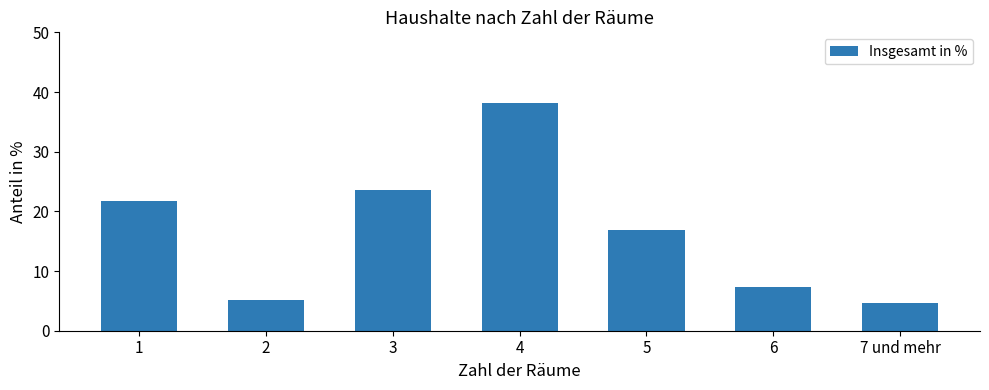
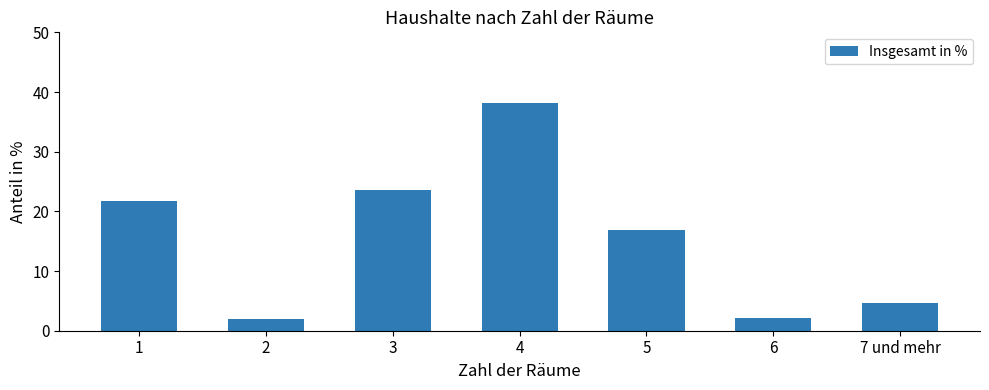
  {
    "1": 22,
-   "2": 5,
+   "2": 2,
    "3": 24,
    "4": 38,
    "5": 17,
-   "6": 7,
+   "6": 2,
    "7 und mehr": 5
  }
